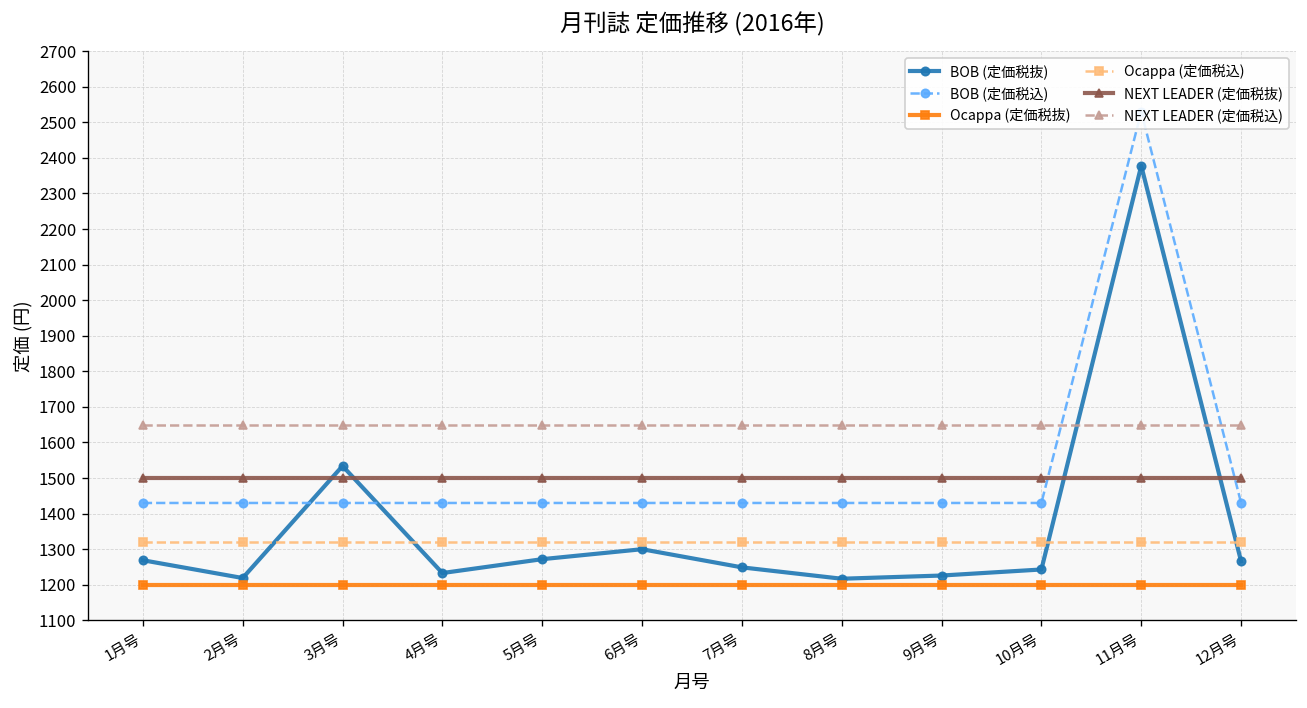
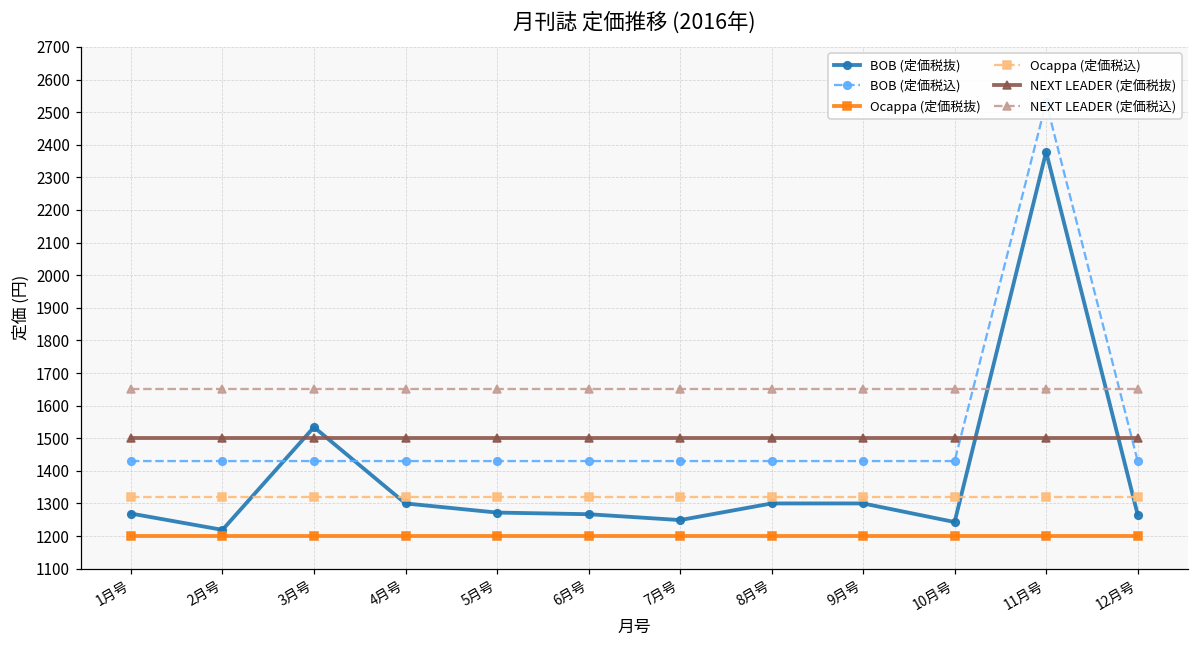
  {
    "BOB (定価税抜)": {
      "1月号": 1270,
      "2月号": 1220,
      "3月号": 1530,
-     "4月号": 1230,
+     "4月号": 1300,
      "5月号": 1270,
-     "6月号": 1300,
+     "6月号": 1270,
      "7月号": 1250,
-     "8月号": 1220,
-     "9月号": 1230,
+     "8月号": 1300,
+     "9月号": 1300,
      "10月号": 1240,
      "11月号": 2380,
      "12月号": 1270
    },
    "BOB (定価税込)": {
      "1月号": 1430,
      "2月号": 1430,
      "3月号": 1430,
      "4月号": 1430,
      "5月号": 1430,
      "6月号": 1430,
      "7月号": 1430,
      "8月号": 1430,
      "9月号": 1430,
      "10月号": 1430,
      "12月号": 1430
    },
    "Ocappa (定価税抜)": {
      "1月号": 1200,
      "2月号": 1200,
      "3月号": 1200,
      "4月号": 1200,
      "5月号": 1200,
      "6月号": 1200,
      "7月号": 1200,
      "8月号": 1200,
      "9月号": 1200,
      "10月号": 1200,
      "11月号": 1200,
      "12月号": 1200
    },
    "Ocappa (定価税込)": {
      "1月号": 1320,
      "2月号": 1320,
      "3月号": 1320,
      "4月号": 1320,
      "5月号": 1320,
      "6月号": 1320,
      "7月号": 1320,
      "8月号": 1320,
      "9月号": 1320,
      "10月号": 1320,
      "11月号": 1320,
      "12月号": 1320
    },
    "NEXT LEADER (定価税抜)": {
      "1月号": 1500,
      "2月号": 1500,
      "3月号": 1500,
      "4月号": 1500,
      "5月号": 1500,
      "6月号": 1500,
      "7月号": 1500,
      "8月号": 1500,
      "9月号": 1500,
      "10月号": 1500,
      "11月号": 1500,
      "12月号": 1500
    },
    "NEXT LEADER (定価税込)": {
      "1月号": 1650,
      "2月号": 1650,
      "3月号": 1650,
      "4月号": 1650,
      "5月号": 1650,
      "6月号": 1650,
      "7月号": 1650,
      "8月号": 1650,
      "9月号": 1650,
      "10月号": 1650,
      "11月号": 1650,
      "12月号": 1650
    }
  }
